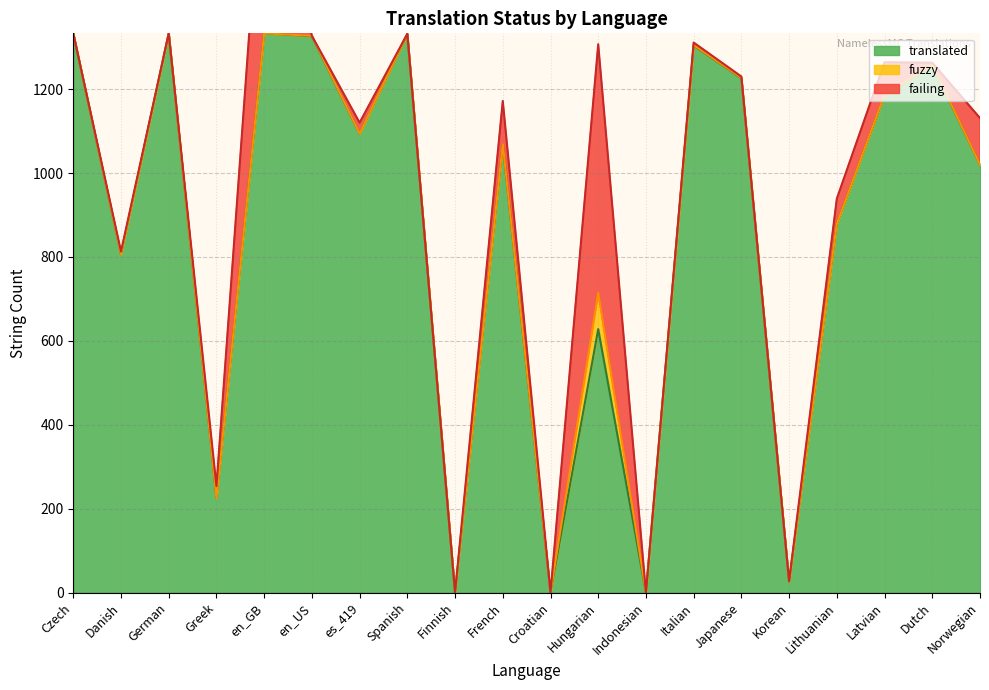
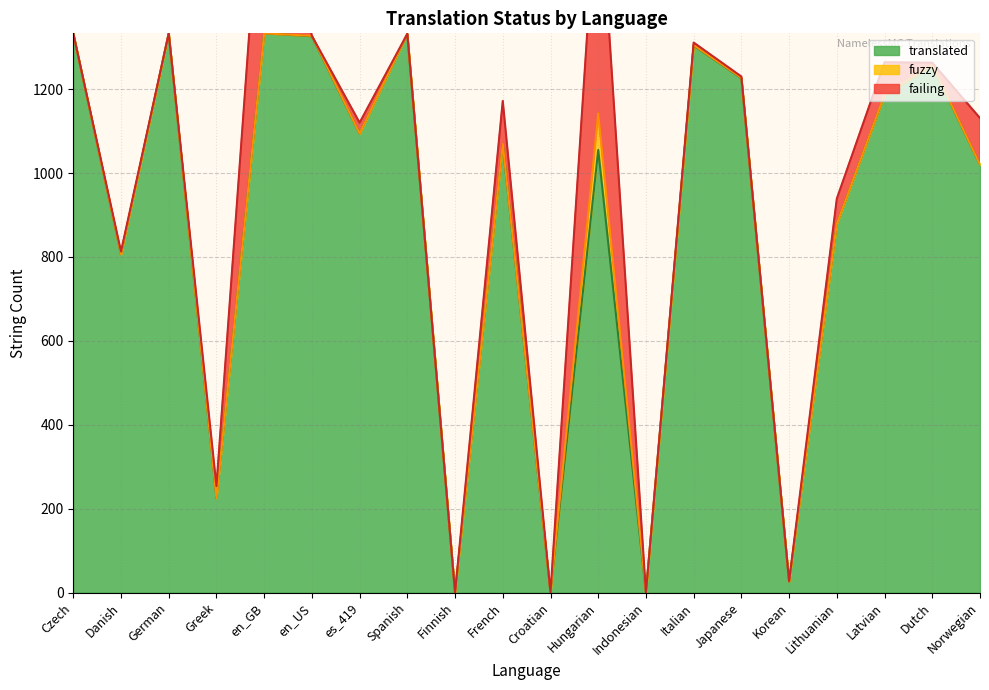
  {
    "translated": {
-     "Hungarian": 630
+     "Hungarian": 1060
    },
    "fuzzy": {
      "Hungarian": 90
    },
    "failing": {
      "Danish": 10,
      "Greek": 30,
      "es_419": 30,
      "French": 100,
      "Lithuanian": 60,
      "Norwegian": 110
    }
  }
